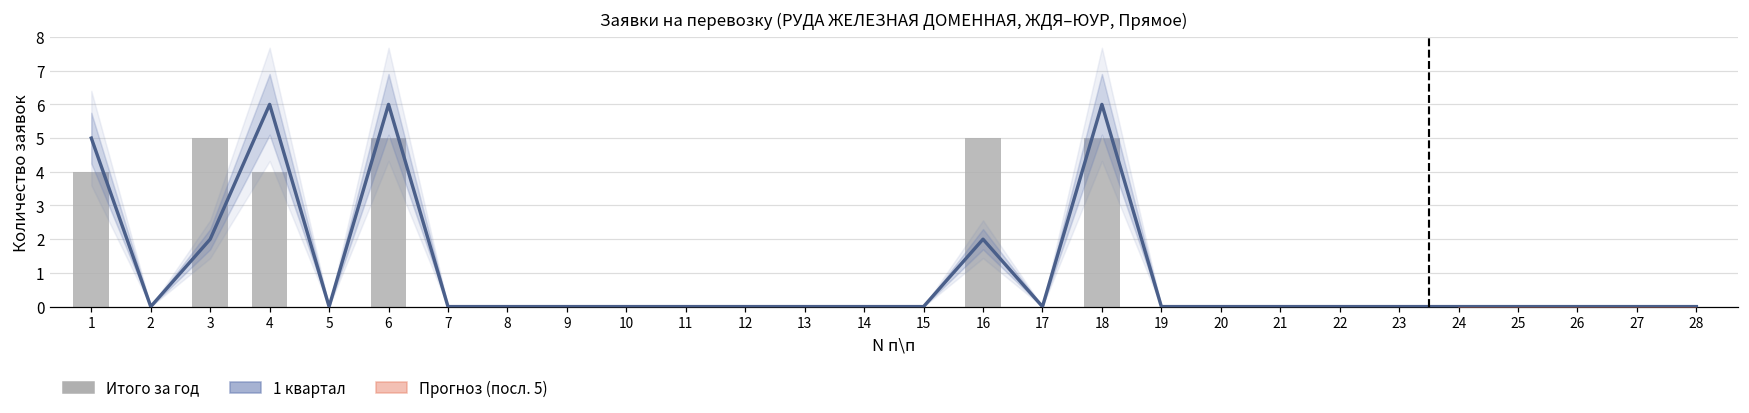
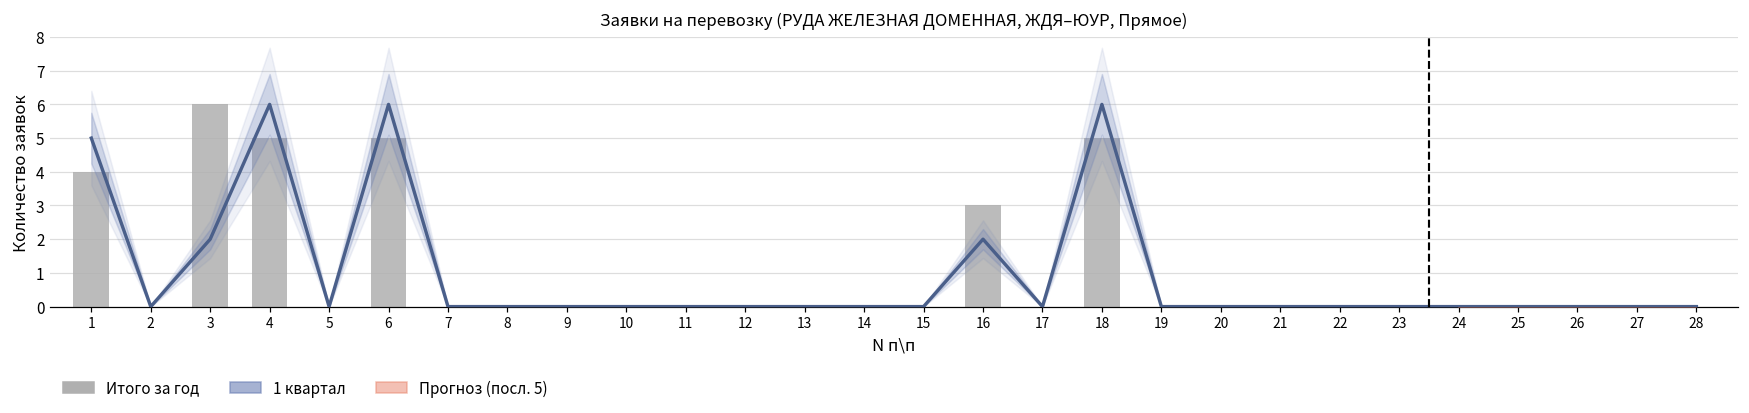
  {
    "Итого за год": {
      "1": 4,
      "2": 0,
-     "3": 5,
-     "4": 4,
+     "3": 6,
+     "4": 5,
      "5": 0,
      "6": 5,
      "7": 0,
      "8": 0,
      "9": 0,
      "10": 0,
      "11": 0,
      "12": 0,
      "13": 0,
      "14": 0,
      "15": 0,
-     "16": 5,
+     "16": 3,
      "17": 0,
      "18": 5,
      "19": 0,
      "20": 0,
      "21": 0,
      "22": 0,
      "23": 0,
      "24": 0,
      "25": 0,
      "26": 0,
      "27": 0,
      "28": 0
    }
  }
